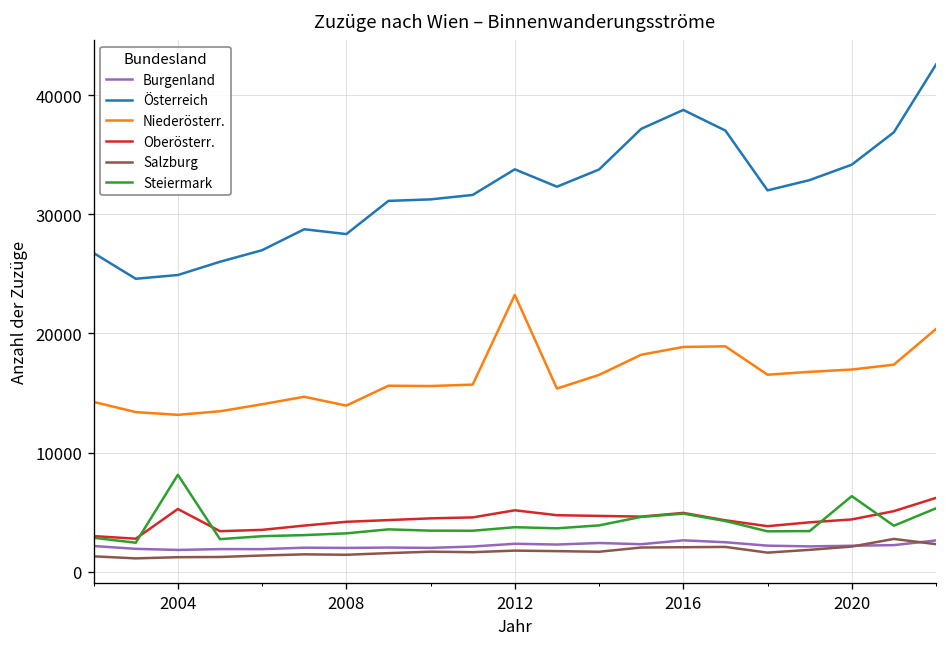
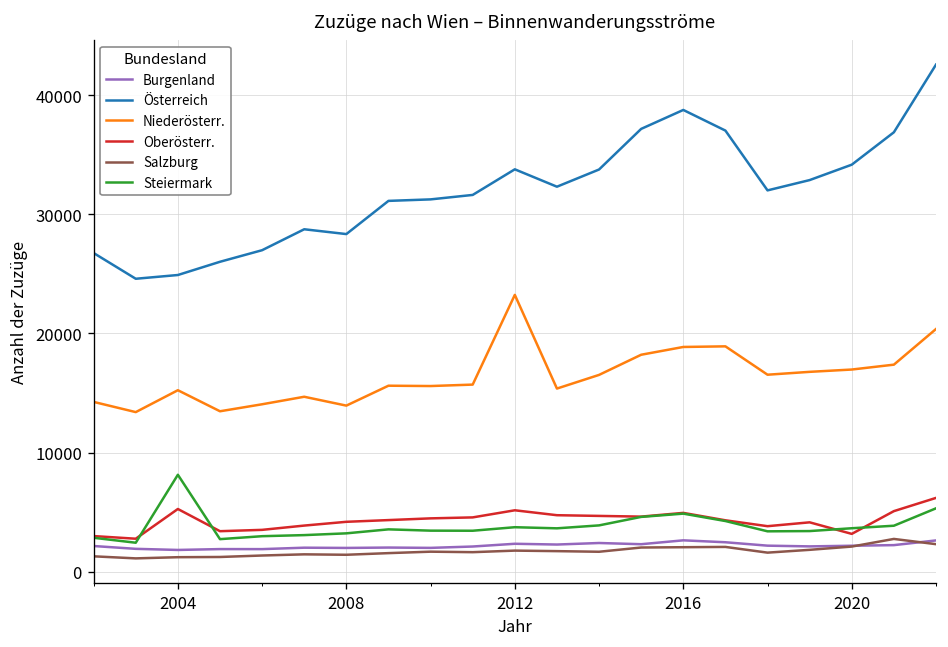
  {
    "Burgenland": {
      "2004": 2000,
      "2008": 2000,
      "2012": 2000,
      "2016": 3000
    },
    "Österreich": {
      "2004": 25000,
      "2008": 28000,
      "2012": 34000,
      "2016": 39000,
      "2020": 34000
    },
    "Niederösterr.": {
-     "2004": 13000,
+     "2004": 15000,
      "2008": 14000,
      "2012": 23000,
      "2016": 19000,
      "2020": 17000
    },
    "Oberösterr.": {
      "2004": 5000,
      "2008": 4000,
      "2012": 5000,
-     "2020": 4000
+     "2020": 3000
    },
    "Salzburg": {
      "2004": 1000,
      "2008": 1000,
      "2012": 2000,
      "2016": 2000
    },
    "Steiermark": {
      "2004": 8000,
      "2008": 3000,
      "2012": 4000,
-     "2020": 6000
+     "2020": 4000
    }
  }
